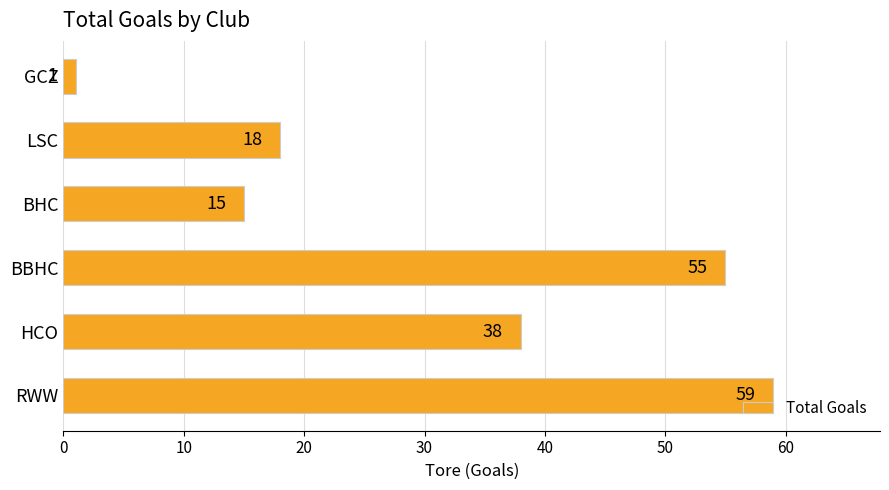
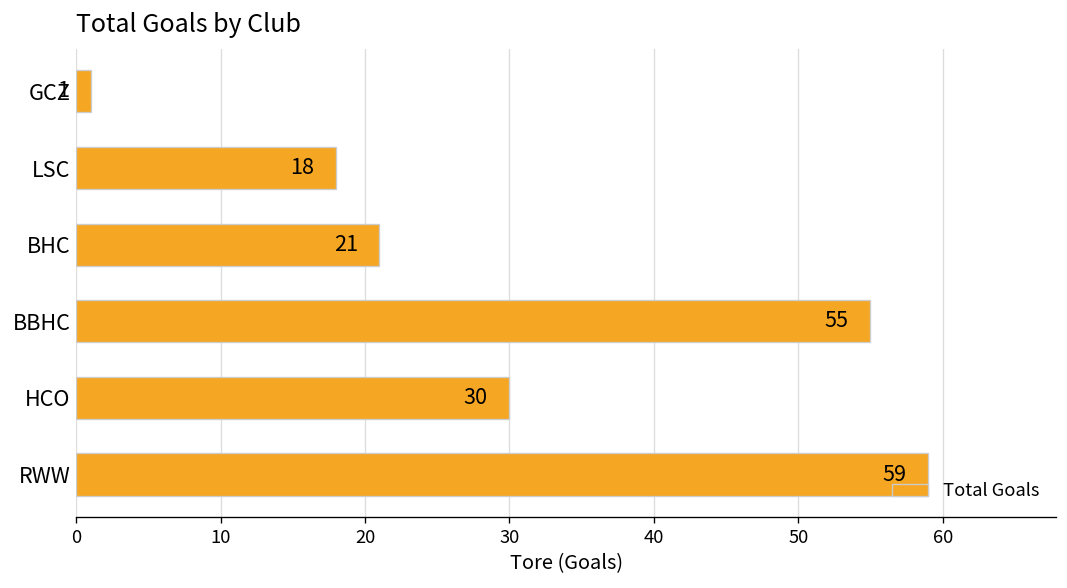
  {
    "GCZ": 1,
    "LSC": 18,
-   "BHC": 15,
+   "BHC": 21,
    "BBHC": 55,
-   "HCO": 38,
+   "HCO": 30,
    "RWW": 59
  }
